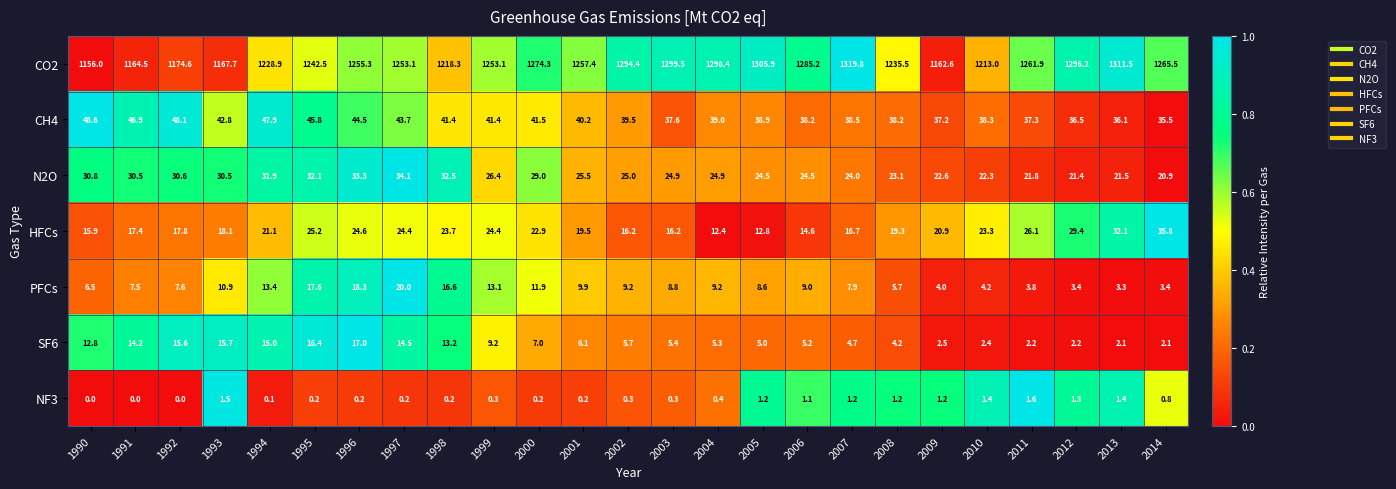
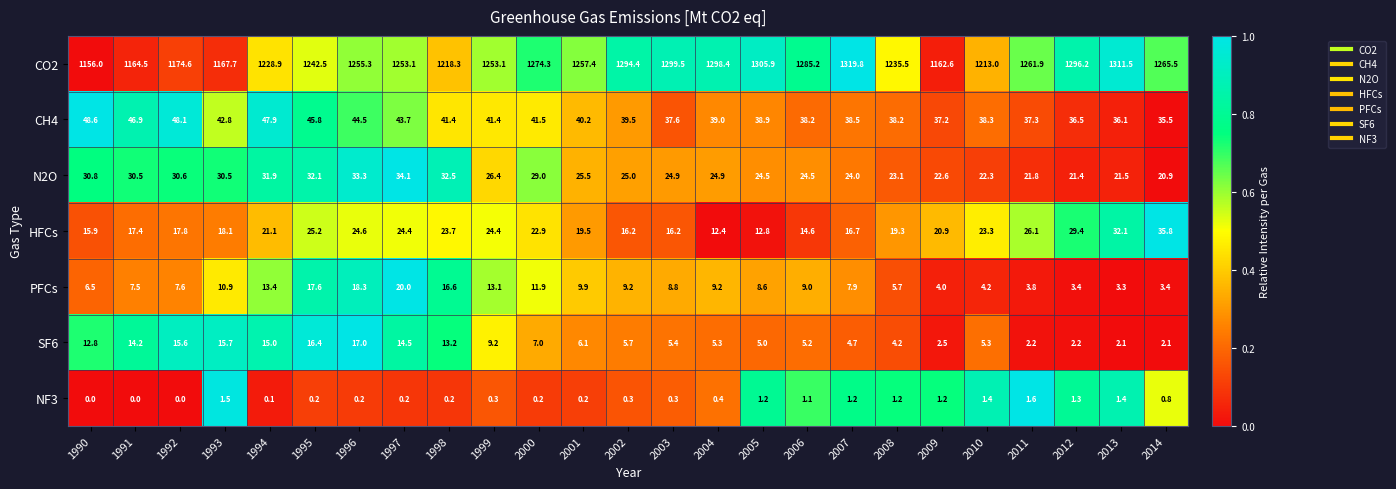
  {
    "CO2": {
      "1990": 1156.0,
      "1991": 1164.5,
      "1992": 1174.6,
      "1993": 1167.7,
      "1994": 1228.9,
      "1995": 1242.5,
      "1996": 1255.3,
      "1997": 1253.1,
      "1998": 1218.3,
      "1999": 1253.1,
      "2000": 1274.3,
      "2001": 1257.4,
      "2002": 1294.4,
      "2003": 1299.5,
      "2004": 1298.4,
      "2005": 1305.9,
      "2006": 1285.2,
      "2007": 1319.8,
      "2008": 1235.5,
      "2009": 1162.6,
      "2010": 1213.0,
      "2011": 1261.9,
      "2012": 1296.2,
      "2013": 1311.5,
      "2014": 1265.5
    },
    "CH4": {
      "1990": 48.6,
      "1991": 46.9,
      "1992": 48.1,
      "1993": 42.8,
      "1994": 47.9,
      "1995": 45.8,
      "1996": 44.5,
      "1997": 43.7,
      "1998": 41.4,
      "1999": 41.4,
      "2000": 41.5,
      "2001": 40.2,
      "2002": 39.5,
      "2003": 37.6,
      "2004": 39.0,
      "2005": 38.9,
      "2006": 38.2,
      "2007": 38.5,
      "2008": 38.2,
      "2009": 37.2,
      "2010": 38.3,
      "2011": 37.3,
      "2012": 36.5,
      "2013": 36.1,
      "2014": 35.5
    },
    "N2O": {
      "1990": 30.8,
      "1991": 30.5,
      "1992": 30.6,
      "1993": 30.5,
      "1994": 31.9,
      "1995": 32.1,
      "1996": 33.3,
      "1997": 34.1,
      "1998": 32.5,
      "1999": 26.4,
      "2000": 29.0,
      "2001": 25.5,
      "2002": 25.0,
      "2003": 24.9,
      "2004": 24.9,
      "2005": 24.5,
      "2006": 24.5,
      "2007": 24.0,
      "2008": 23.1,
      "2009": 22.6,
      "2010": 22.3,
      "2011": 21.8,
      "2012": 21.4,
      "2013": 21.5,
      "2014": 20.9
    },
    "HFCs": {
      "1990": 15.9,
      "1991": 17.4,
      "1992": 17.8,
      "1993": 18.1,
      "1994": 21.1,
      "1995": 25.2,
      "1996": 24.6,
      "1997": 24.4,
      "1998": 23.7,
      "1999": 24.4,
      "2000": 22.9,
      "2001": 19.5,
      "2002": 16.2,
      "2003": 16.2,
      "2004": 12.4,
      "2005": 12.8,
      "2006": 14.6,
      "2007": 16.7,
      "2008": 19.3,
      "2009": 20.9,
      "2010": 23.3,
      "2011": 26.1,
      "2012": 29.4,
      "2013": 32.1,
      "2014": 35.8
    },
    "PFCs": {
      "1990": 6.5,
      "1991": 7.5,
      "1992": 7.6,
      "1993": 10.9,
      "1994": 13.4,
      "1995": 17.6,
      "1996": 18.3,
      "1997": 20.0,
      "1998": 16.6,
      "1999": 13.1,
      "2000": 11.9,
      "2001": 9.9,
      "2002": 9.2,
      "2003": 8.8,
      "2004": 9.2,
      "2005": 8.6,
      "2006": 9.0,
      "2007": 7.9,
      "2008": 5.7,
      "2009": 4.0,
      "2010": 4.2,
      "2011": 3.8,
      "2012": 3.4,
      "2013": 3.3,
      "2014": 3.4
    },
    "SF6": {
      "1990": 12.8,
      "1991": 14.2,
      "1992": 15.6,
      "1993": 15.7,
      "1994": 15.0,
      "1995": 16.4,
      "1996": 17.0,
      "1997": 14.5,
      "1998": 13.2,
      "1999": 9.2,
      "2000": 7.0,
      "2001": 6.1,
      "2002": 5.7,
      "2003": 5.4,
      "2004": 5.3,
      "2005": 5.0,
      "2006": 5.2,
      "2007": 4.7,
      "2008": 4.2,
      "2009": 2.5,
-     "2010": 2.4,
+     "2010": 5.3,
      "2011": 2.2,
      "2012": 2.2,
      "2013": 2.1,
      "2014": 2.1
    },
    "NF3": {
      "1990": 0.0,
      "1991": 0.0,
      "1992": 0.0,
      "1993": 1.5,
      "1994": 0.1,
      "1995": 0.2,
      "1996": 0.2,
      "1997": 0.2,
      "1998": 0.2,
      "1999": 0.3,
      "2000": 0.2,
      "2001": 0.2,
      "2002": 0.3,
      "2003": 0.3,
      "2004": 0.4,
      "2005": 1.2,
      "2006": 1.1,
      "2007": 1.2,
      "2008": 1.2,
      "2009": 1.2,
      "2010": 1.4,
      "2011": 1.6,
      "2012": 1.3,
      "2013": 1.4,
      "2014": 0.8
    }
  }
